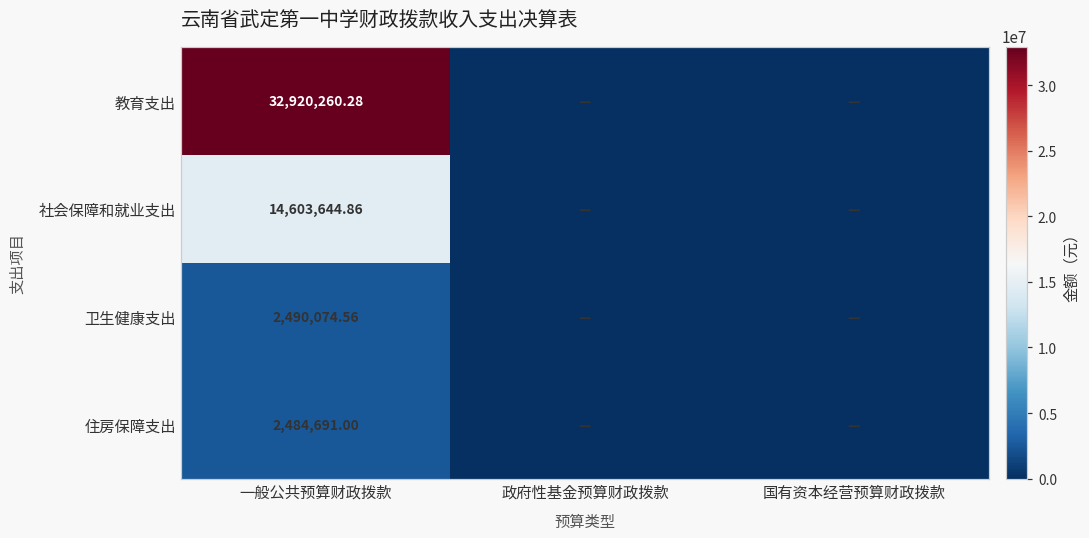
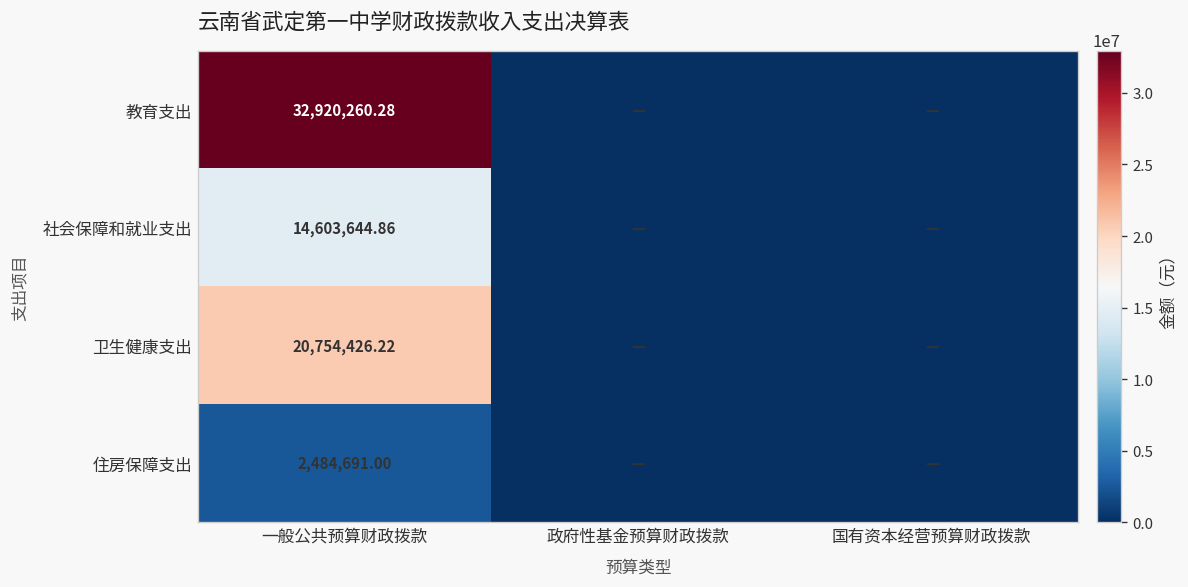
  {
    "教育支出": {
      "一般公共预算财政拨款": "32,920,260.28"
    },
    "社会保障和就业支出": {
      "一般公共预算财政拨款": "14,603,644.86"
    },
    "卫生健康支出": {
-     "一般公共预算财政拨款": "2,490,074.56"
+     "一般公共预算财政拨款": "20,754,426.22"
    },
    "住房保障支出": {
      "一般公共预算财政拨款": "2,484,691.00"
    }
  }
